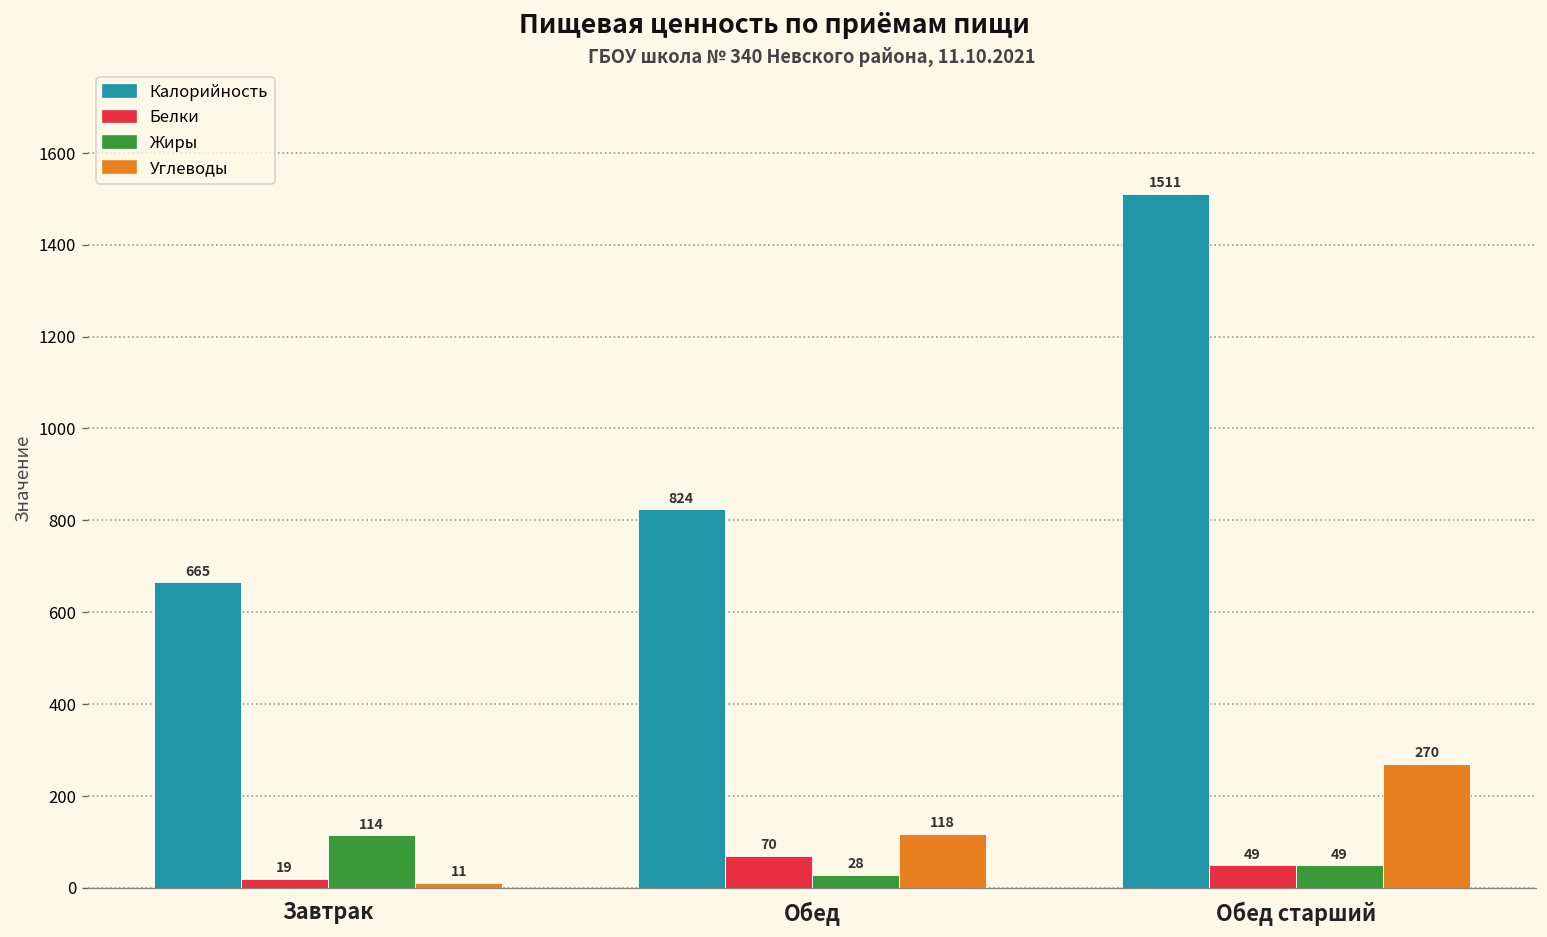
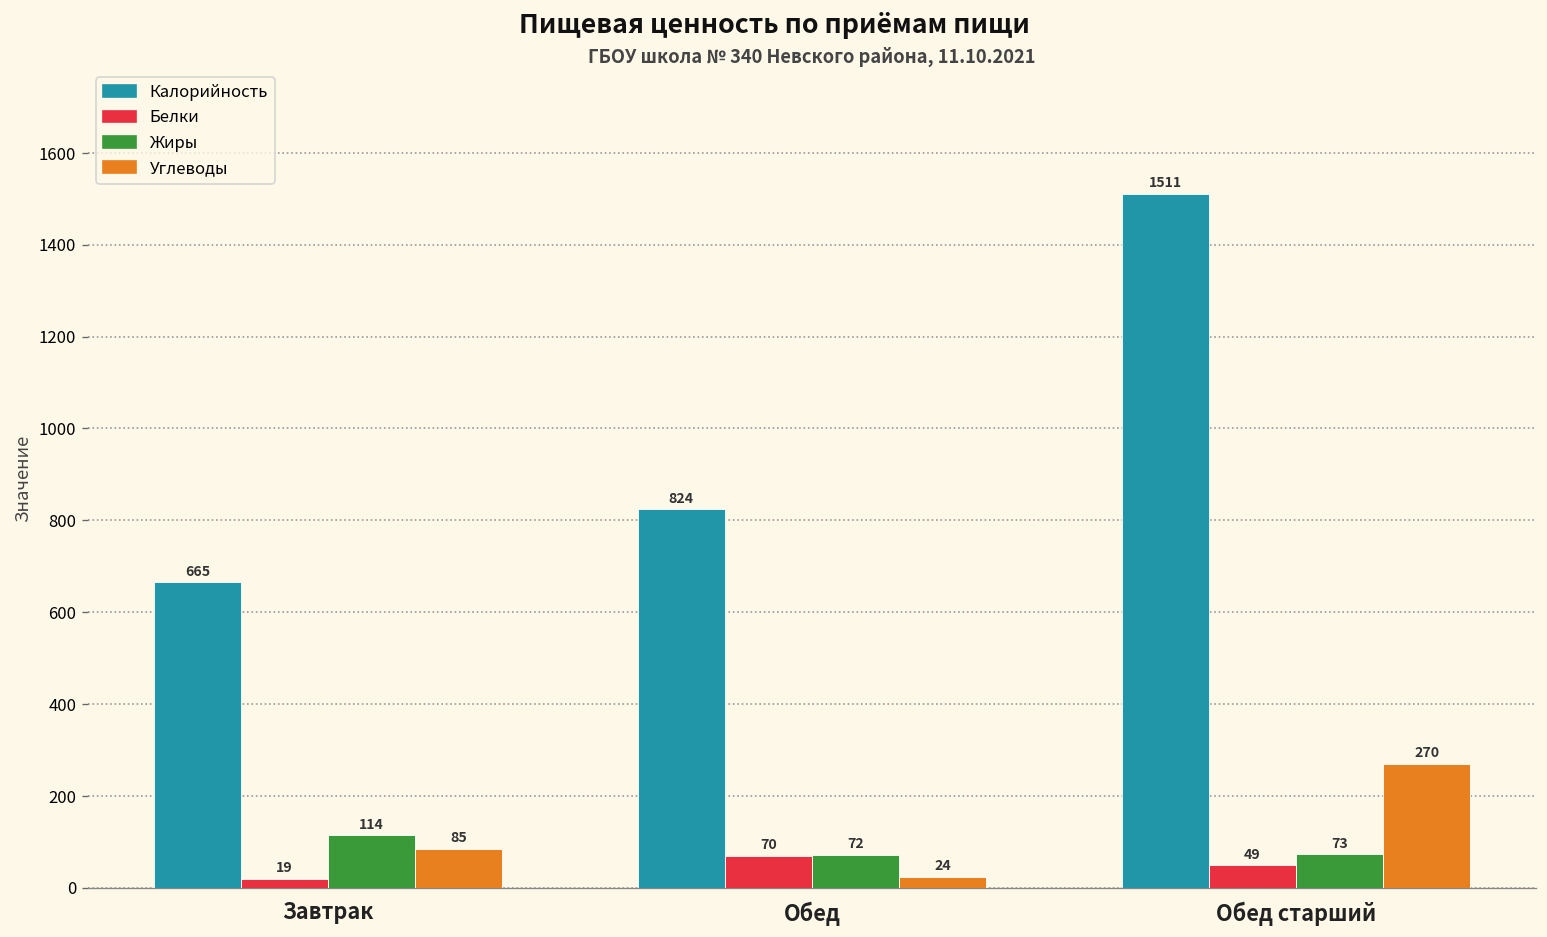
  {
    "Калорийность": {
      "Завтрак": 665,
      "Обед": 824,
      "Обед старший": 1511
    },
    "Белки": {
      "Завтрак": 19,
      "Обед": 70,
      "Обед старший": 49
    },
    "Жиры": {
      "Завтрак": 114,
-     "Обед": 28,
-     "Обед старший": 49
+     "Обед": 72,
+     "Обед старший": 73
    },
    "Углеводы": {
-     "Завтрак": 11,
-     "Обед": 118,
+     "Завтрак": 85,
+     "Обед": 24,
      "Обед старший": 270
    }
  }
